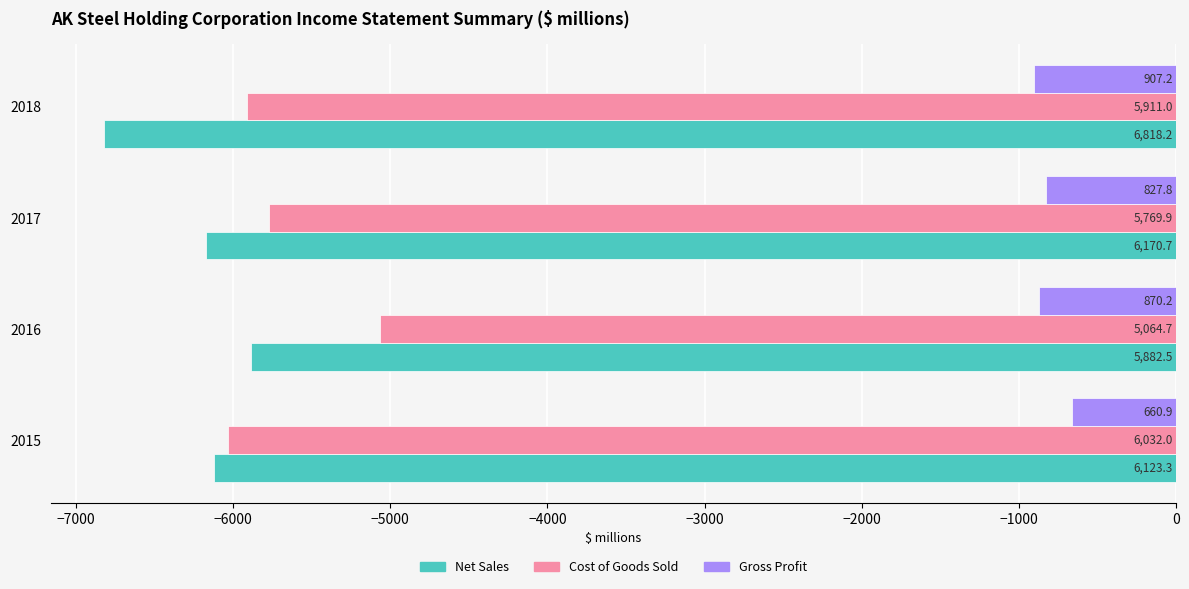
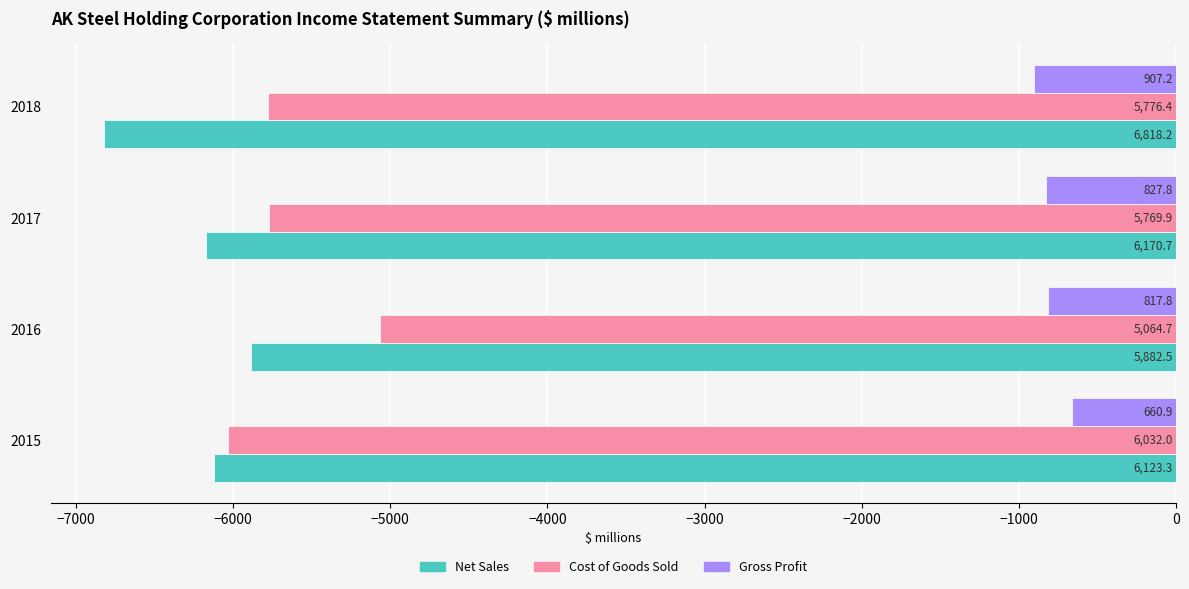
  {
    "Cost of Goods Sold": {
-     "2018": "5,911.0"
+     "2018": "5,776.4"
    },
    "Gross Profit": {
-     "2016": "870.2"
+     "2016": "817.8"
    }
  }
